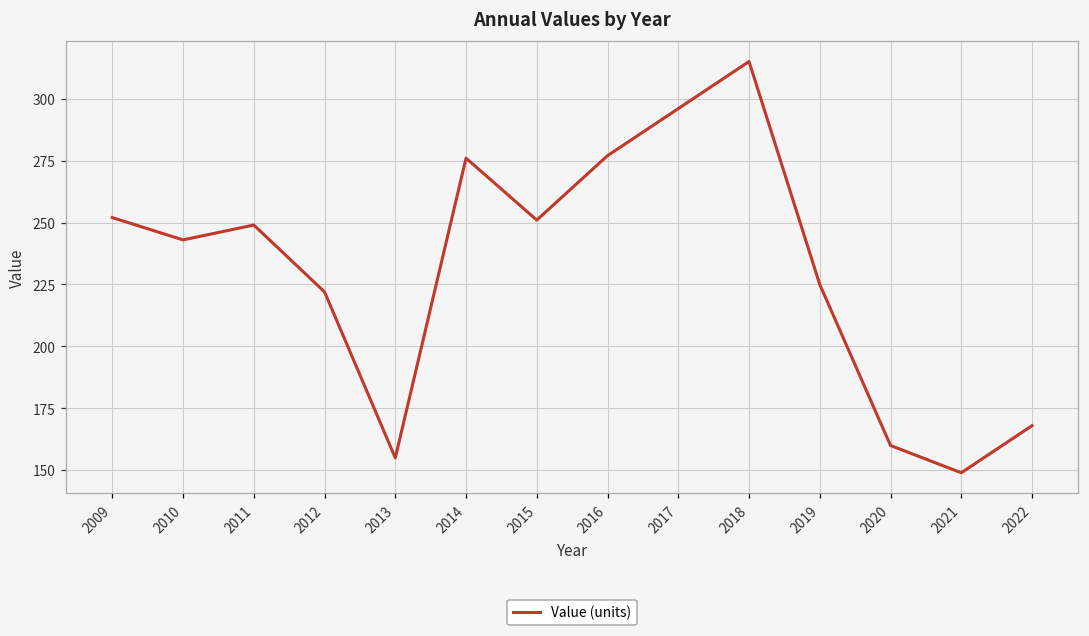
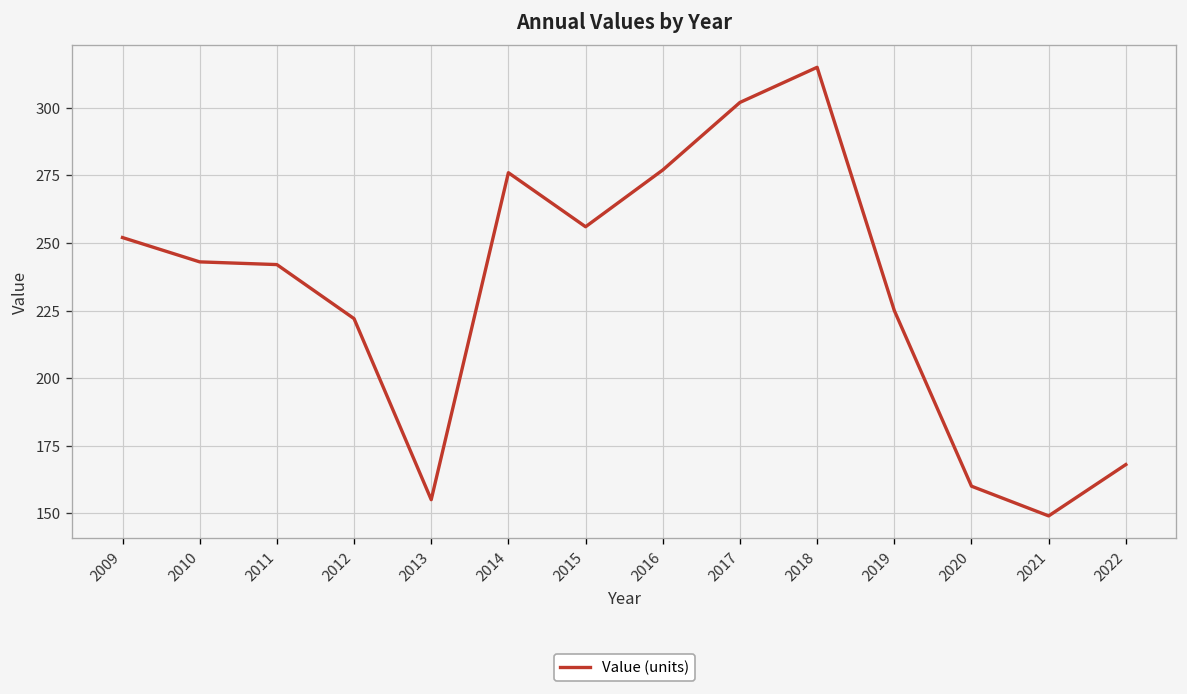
  {
    "2009": 252,
    "2010": 243,
-   "2011": 249,
+   "2011": 242,
    "2012": 222,
    "2013": 155,
    "2014": 276,
-   "2015": 251,
+   "2015": 256,
    "2016": 277,
-   "2017": 296,
+   "2017": 302,
    "2018": 315,
    "2019": 225,
    "2020": 160,
    "2021": 149,
    "2022": 168
  }
